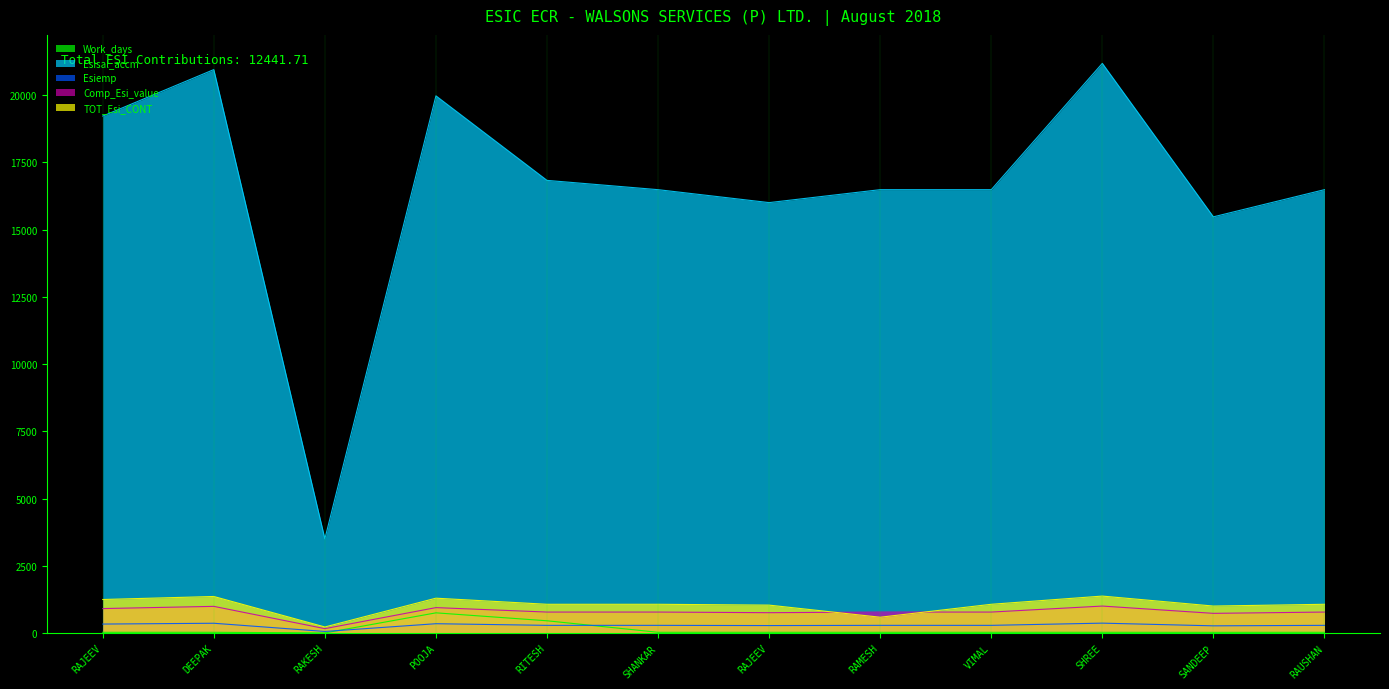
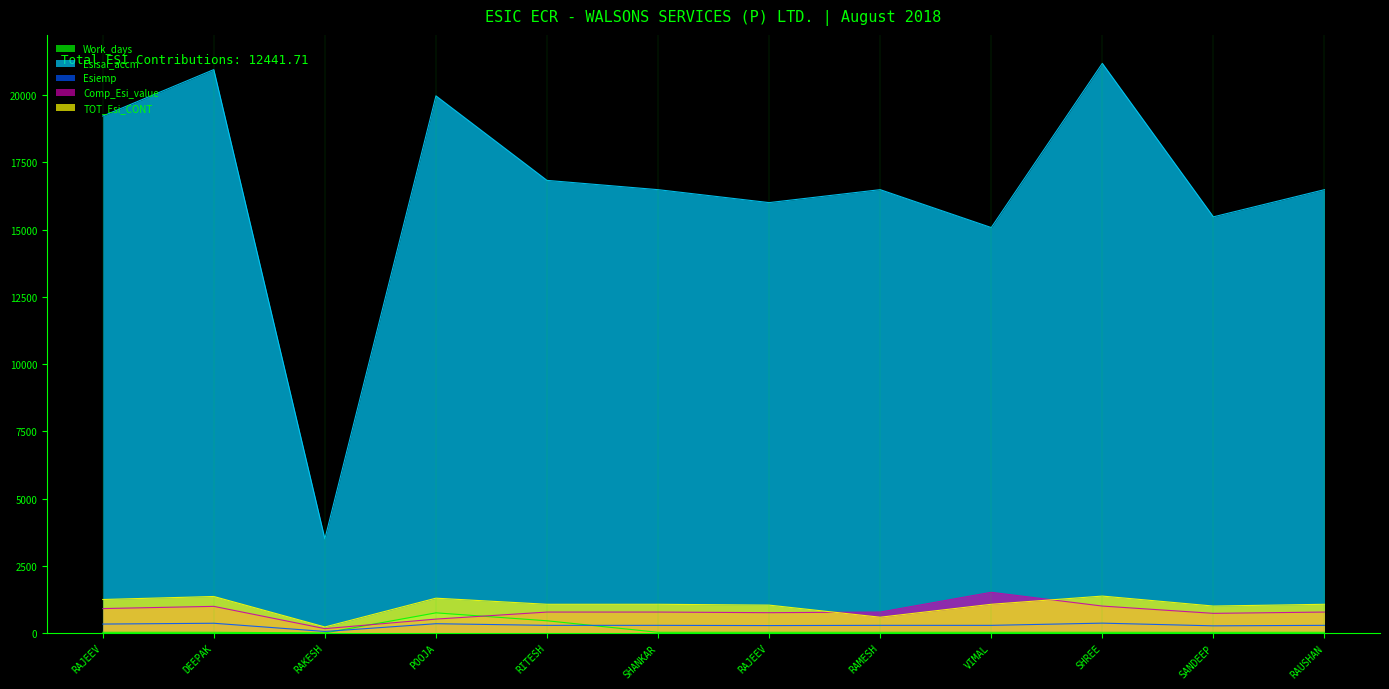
  {
    "Work_days": {
      "DEEPAK": 0,
      "POOJA": 800,
      "RITESH": 500,
      "SHANKAR": 0,
      "RAMESH": 0,
      "VIMAL": 0,
      "SHREE": 0,
      "SANDEEP": 0,
      "RAUSHAN": 0
    },
    "Esisal_accm": {
      "RAKESH": 3500,
      "POOJA": 20000,
      "RITESH": 16800,
      "SHANKAR": 16500,
      "RAMESH": 16500,
-     "VIMAL": 16500,
+     "VIMAL": 15100,
      "SHREE": 21200,
      "SANDEEP": 15500,
      "RAUSHAN": 16500
    },
    "Esiemp": {
      "DEEPAK": 400,
      "POOJA": 400,
      "RITESH": 300,
      "SHANKAR": 300,
      "RAMESH": 300,
      "VIMAL": 300,
      "SHREE": 400,
      "SANDEEP": 300,
      "RAUSHAN": 300
    },
    "Comp_Esi_value": {
      "DEEPAK": 1000,
-     "POOJA": 900,
+     "POOJA": 500,
      "RITESH": 800,
      "SHANKAR": 800,
      "RAMESH": 800,
-     "VIMAL": 800,
+     "VIMAL": 1500,
      "SHREE": 1000,
      "SANDEEP": 700,
      "RAUSHAN": 800
    },
    "TOT_Esi_CONT": {
      "DEEPAK": 1400,
      "POOJA": 1300,
      "RITESH": 1100,
      "SHANKAR": 1100,
      "RAMESH": 600,
      "VIMAL": 1100,
      "SHREE": 1400,
      "SANDEEP": 1000,
      "RAUSHAN": 1100
    }
  }
